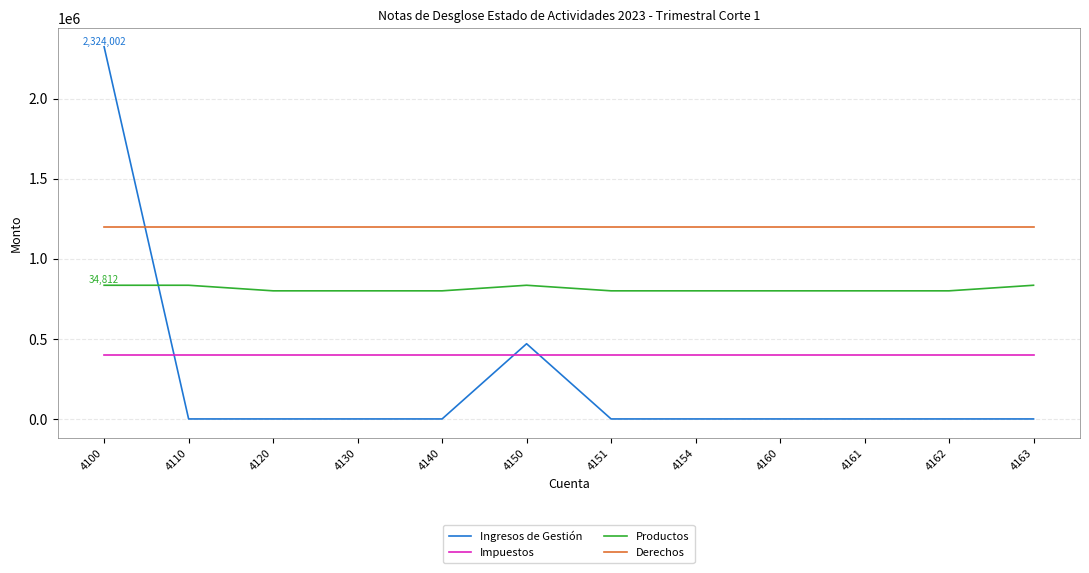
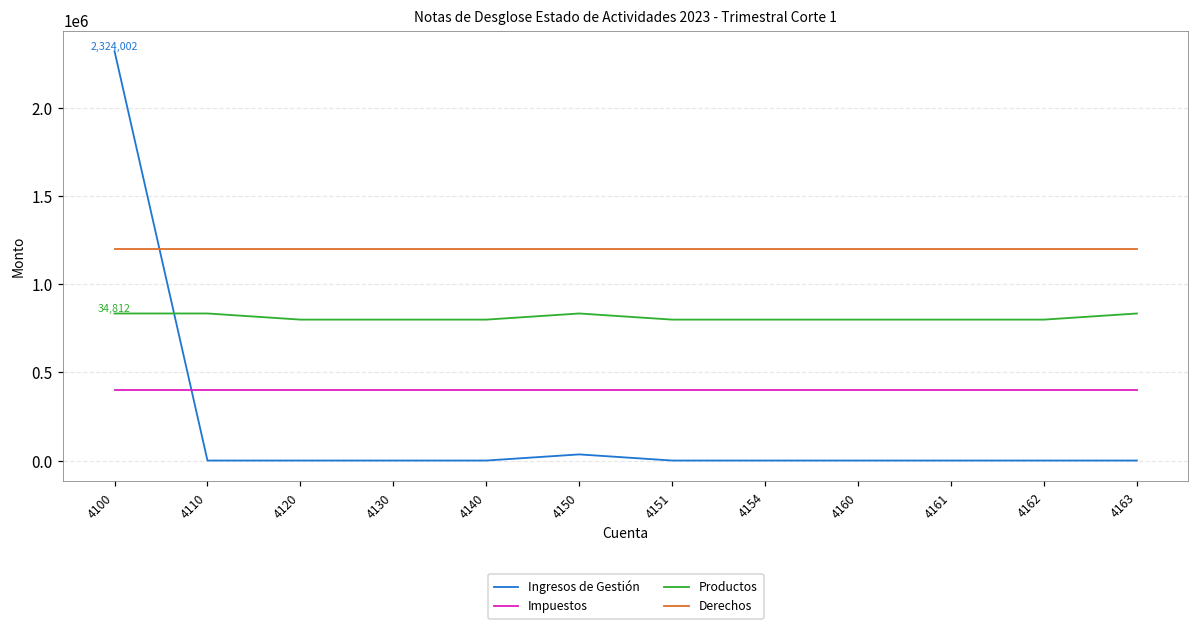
  {
    "Ingresos de Gestión": {
      "4110": 0,
      "4120": 0,
      "4130": 0,
      "4140": 0,
-     "4150": 470000,
+     "4150": 30000,
      "4151": 0,
      "4154": 0,
      "4160": 0,
      "4161": 0,
      "4162": 0,
      "4163": 0
    },
    "Impuestos": {
      "4100": 400000,
      "4110": 400000,
      "4120": 400000,
      "4130": 400000,
      "4140": 400000,
      "4150": 400000,
      "4151": 400000,
      "4154": 400000,
      "4160": 400000,
      "4161": 400000,
      "4162": 400000,
      "4163": 400000
    },
    "Productos": {
      "4110": 830000,
      "4120": 800000,
      "4130": 800000,
      "4140": 800000,
      "4150": 830000,
      "4151": 800000,
      "4154": 800000,
      "4160": 800000,
      "4161": 800000,
      "4162": 800000,
      "4163": 830000
    },
    "Derechos": {
      "4100": 1200000,
      "4110": 1200000,
      "4120": 1200000,
      "4130": 1200000,
      "4140": 1200000,
      "4150": 1200000,
      "4151": 1200000,
      "4154": 1200000,
      "4160": 1200000,
      "4161": 1200000,
      "4162": 1200000,
      "4163": 1200000
    }
  }
